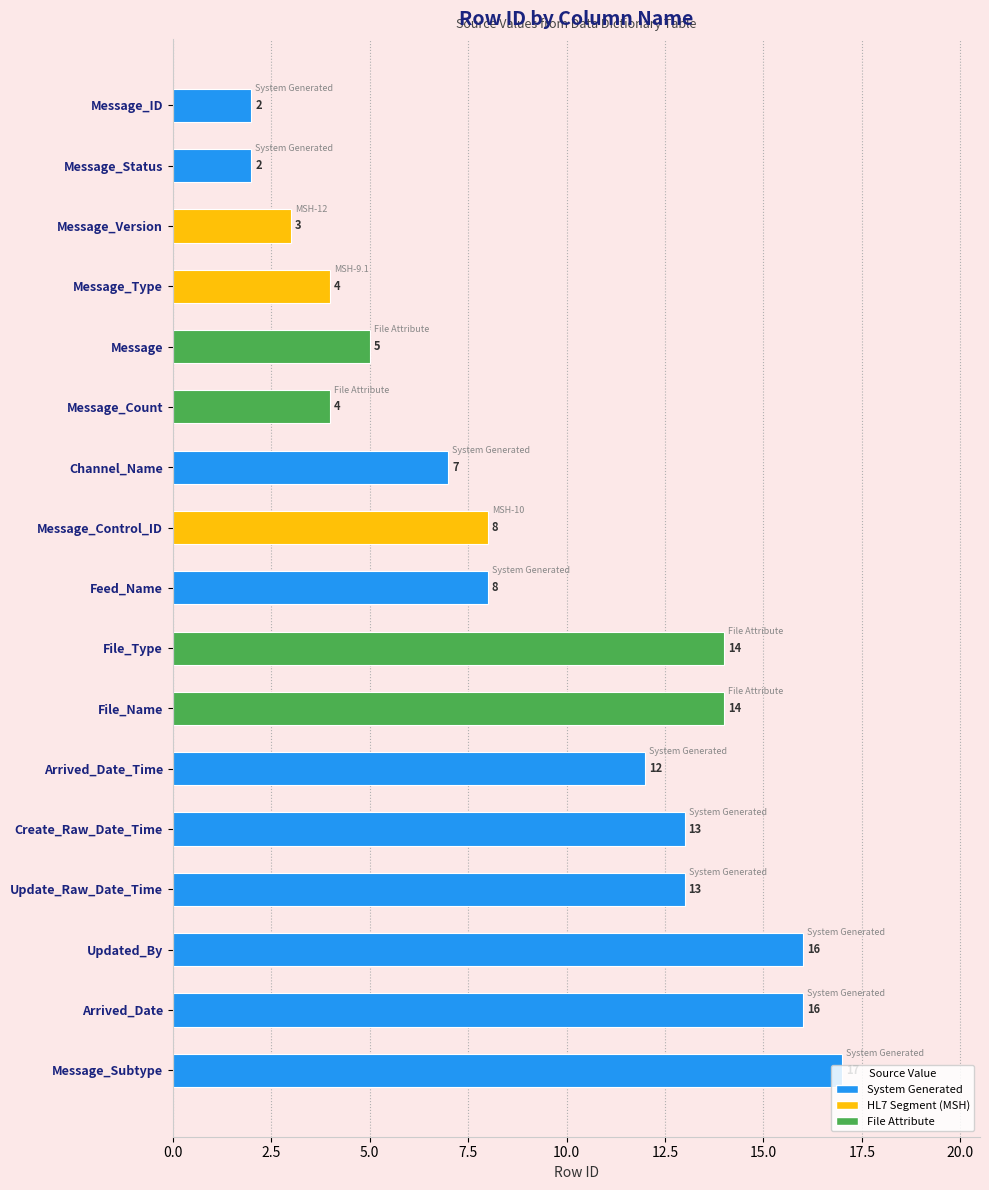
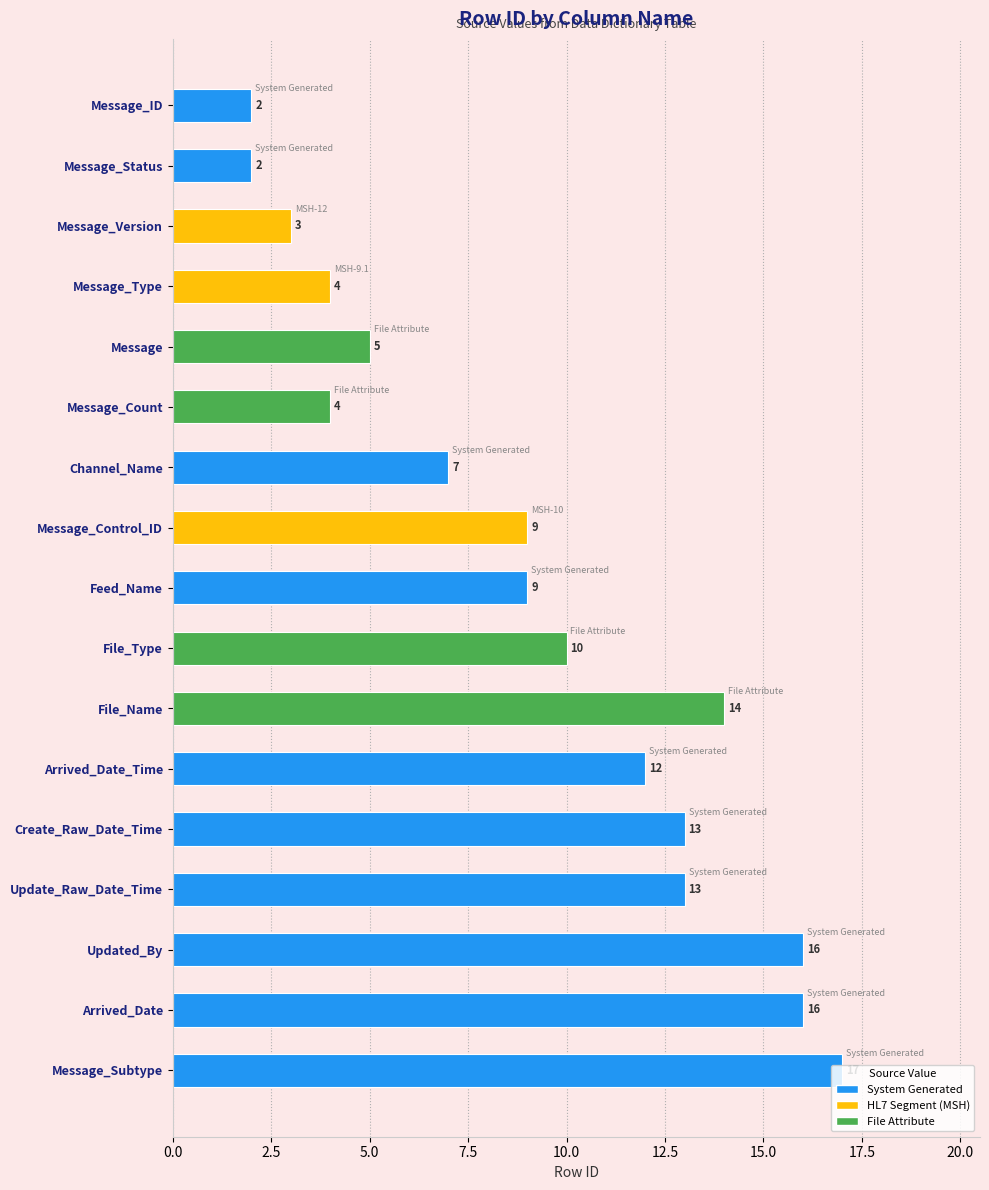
  {
    "Message_ID": 2,
    "Message_Status": 2,
    "Message_Version": 3,
    "Message_Type": 4,
    "Message": 5,
    "Message_Count": 4,
    "Channel_Name": 7,
-   "Message_Control_ID": 8,
-   "Feed_Name": 8,
-   "File_Type": 14,
+   "Message_Control_ID": 9,
+   "Feed_Name": 9,
+   "File_Type": 10,
    "File_Name": 14,
    "Arrived_Date_Time": 12,
    "Create_Raw_Date_Time": 13,
    "Update_Raw_Date_Time": 13,
    "Updated_By": 16,
    "Arrived_Date": 16
  }
